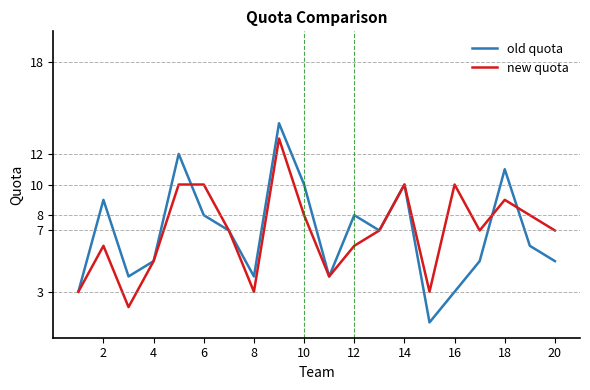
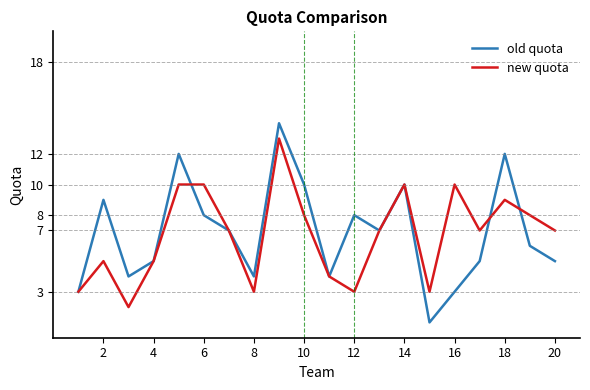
  {
    "old quota": {
      "2": 9,
      "6": 8,
      "8": 4,
      "10": 10,
      "12": 8,
      "16": 3,
-     "18": 11,
+     "18": 12,
      "20": 5
    },
    "new quota": {
-     "2": 6,
+     "2": 5,
      "6": 10,
      "8": 3,
      "10": 8,
-     "12": 6,
+     "12": 3,
      "16": 10,
      "18": 9,
      "20": 7
    }
  }
